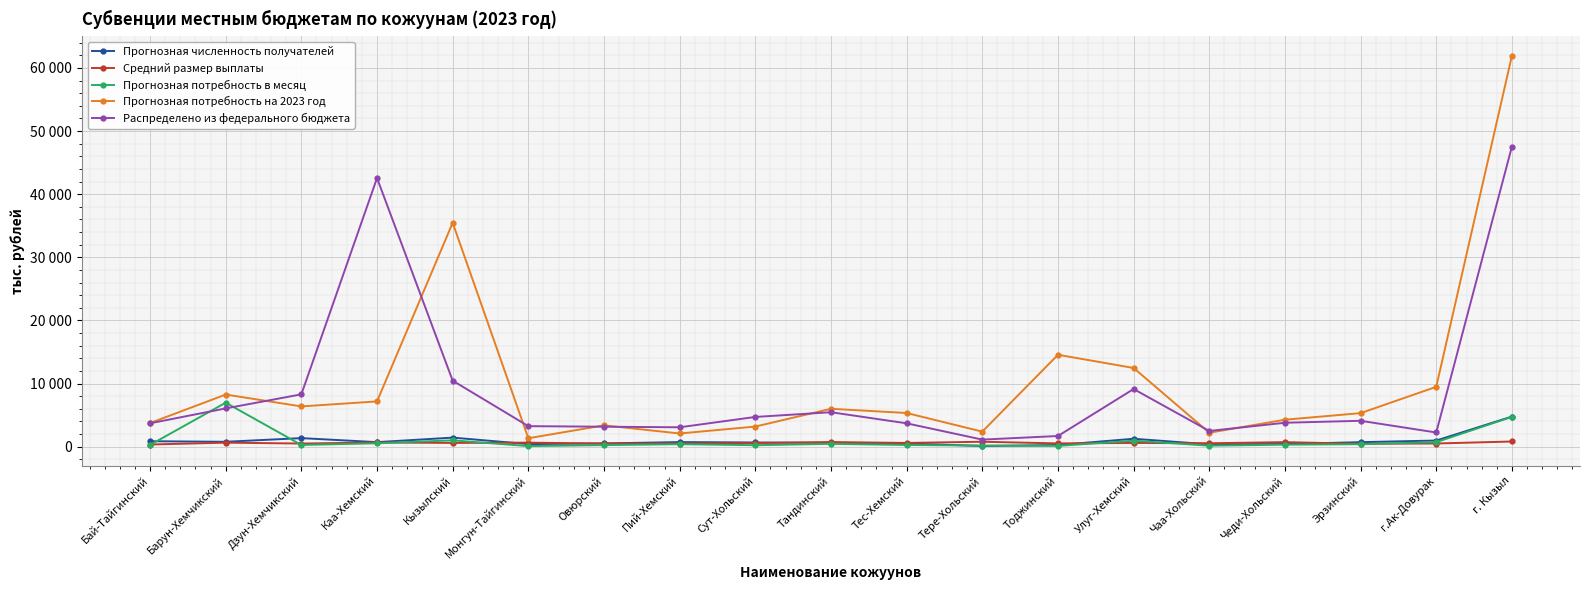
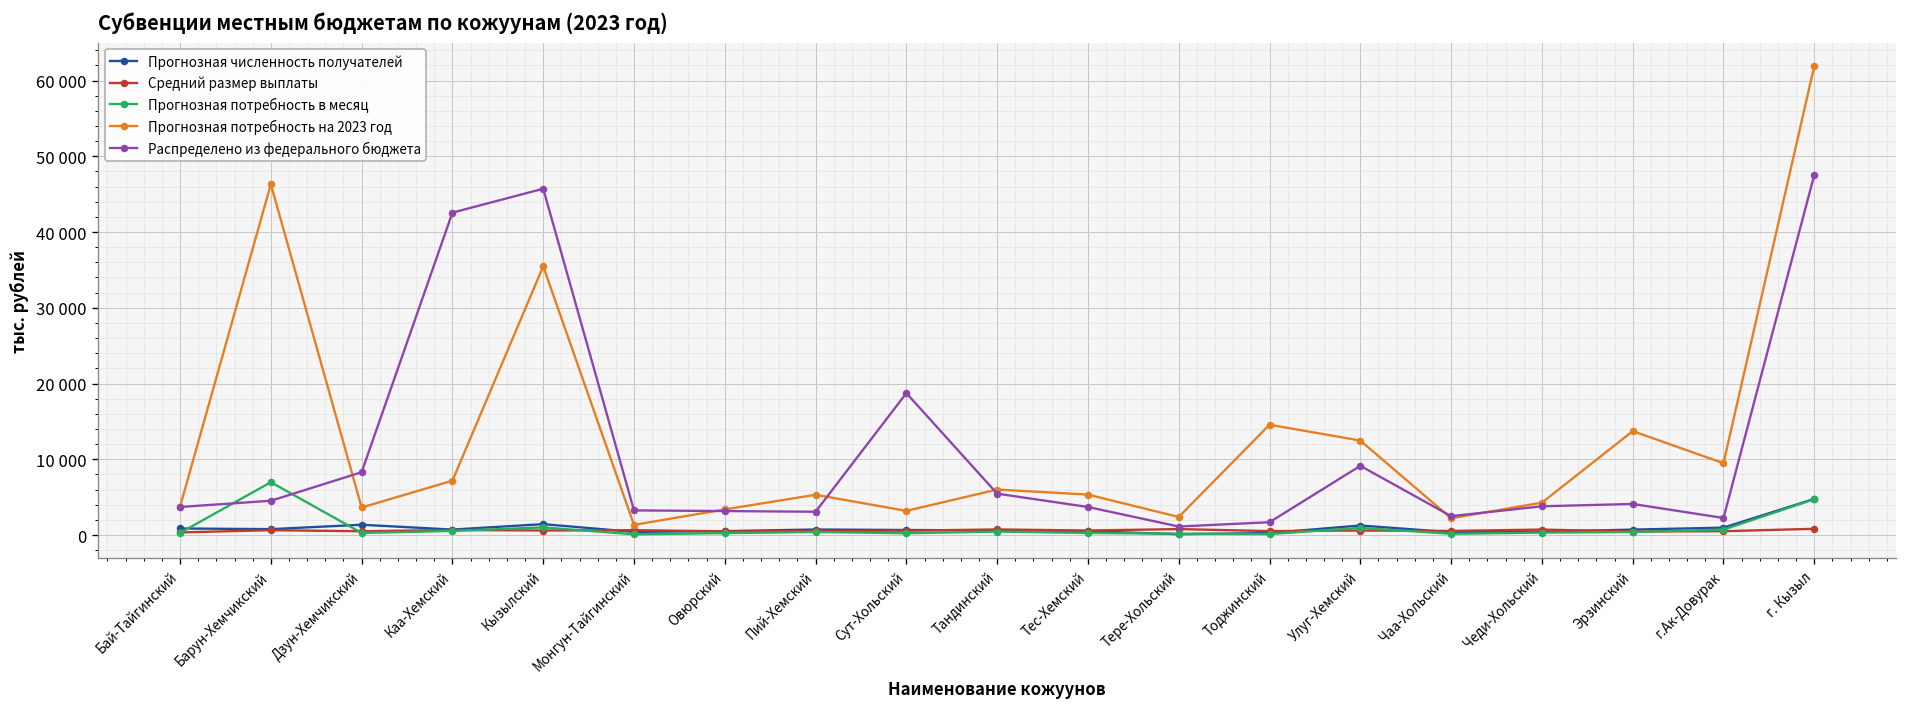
  {
    "Прогнозная численность получателей": {
      "Бай-Тайгинский": 1000,
      "Дзун-Хемчикский": 1000,
      "Кызылский": 1000
    },
    "Средний размер выплаты": {
      "Кызылский": 1000,
      "г. Кызыл": 1000
    },
    "Прогнозная потребность в месяц": {
      "Барун-Хемчикский": 7000,
      "Кызылский": 1000
    },
    "Прогнозная потребность на 2023 год": {
-     "Барун-Хемчикский": 8000,
-     "Дзун-Хемчикский": 6000,
+     "Барун-Хемчикский": 46000,
+     "Дзун-Хемчикский": 4000,
      "Каа-Хемский": 7000,
      "Кызылский": 35000,
      "Монгун-Тайгинский": 1000,
-     "Пий-Хемский": 2000,
+     "Пий-Хемский": 5000,
      "Сут-Хольский": 3000,
      "Тандинский": 6000,
      "Тес-Хемский": 5000,
      "Тере-Хольский": 2000,
      "Тоджинский": 15000,
      "Улуг-Хемский": 12000,
      "Чеди-Хольский": 4000,
-     "Эрзинский": 5000,
+     "Эрзинский": 14000,
      "г.Ак-Довурак": 9000,
      "г. Кызыл": 62000
    },
    "Распределено из федерального бюджета": {
-     "Барун-Хемчикский": 6000,
+     "Барун-Хемчикский": 5000,
      "Дзун-Хемчикский": 8000,
      "Каа-Хемский": 43000,
-     "Кызылский": 10000,
+     "Кызылский": 46000,
      "Монгун-Тайгинский": 3000,
      "Пий-Хемский": 3000,
-     "Сут-Хольский": 5000,
+     "Сут-Хольский": 19000,
      "Тандинский": 5000,
      "Тес-Хемский": 4000,
      "Тоджинский": 2000,
      "Улуг-Хемский": 9000,
      "Чеди-Хольский": 4000,
      "Эрзинский": 4000,
      "г.Ак-Довурак": 2000,
      "г. Кызыл": 48000
    }
  }
